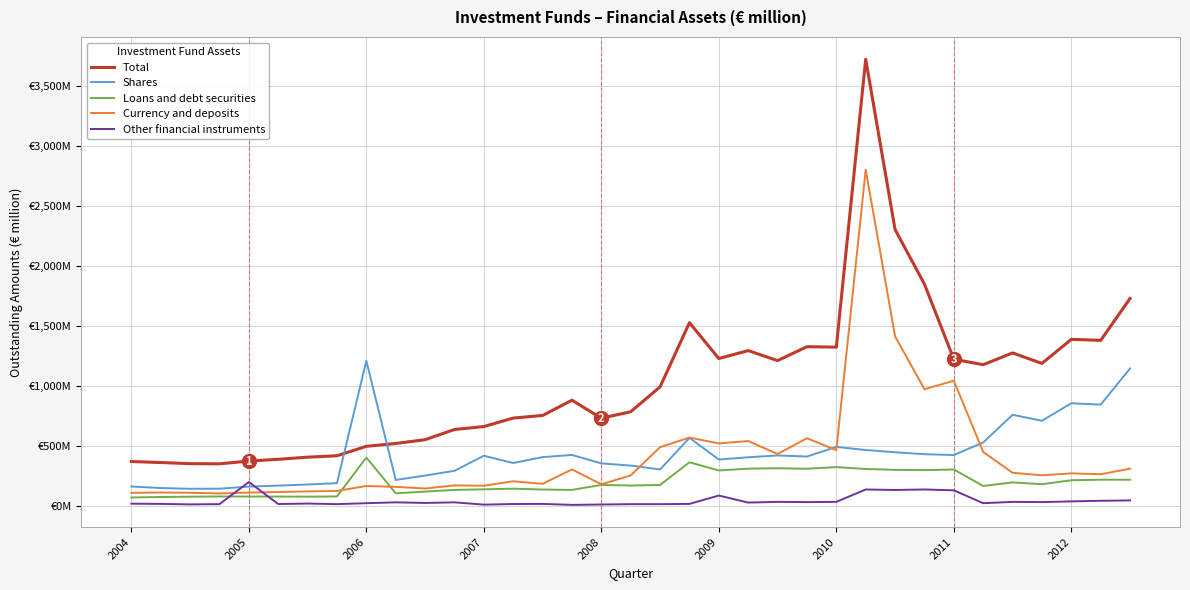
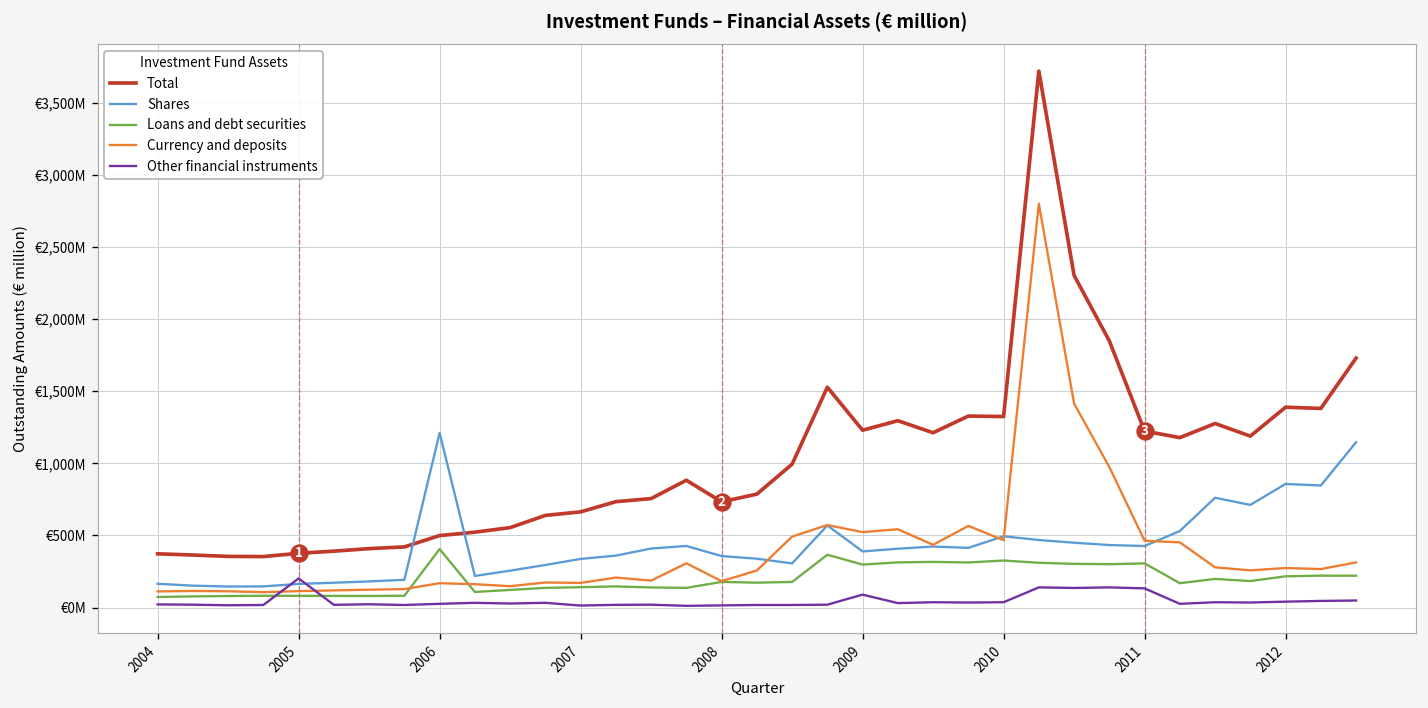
  {
    "Shares": {
      "2004": "€170,000,000",
      "2005": "€160,000,000",
      "2006": "€1,210,000,000",
-     "2007": "€420,000,000",
+     "2007": "€340,000,000",
      "2008": "€360,000,000",
      "2009": "€390,000,000",
      "2010": "€490,000,000",
      "2011": "€430,000,000",
      "2012": "€860,000,000"
    },
    "Loans and debt securities": {
      "2004": "€70,000,000",
      "2005": "€80,000,000",
      "2006": "€410,000,000",
      "2007": "€140,000,000",
      "2009": "€300,000,000",
      "2010": "€330,000,000",
      "2011": "€310,000,000",
      "2012": "€220,000,000"
    },
    "Currency and deposits": {
      "2004": "€110,000,000",
      "2005": "€110,000,000",
      "2006": "€170,000,000",
      "2007": "€170,000,000",
      "2009": "€520,000,000",
      "2010": "€470,000,000",
-     "2011": "€1,040,000,000",
+     "2011": "€460,000,000",
      "2012": "€270,000,000"
    },
    "Other financial instruments": {
      "2004": "€20,000,000",
      "2005": "€200,000,000",
      "2006": "€30,000,000",
      "2007": "€10,000,000",
      "2008": "€20,000,000",
      "2009": "€90,000,000",
      "2010": "€40,000,000",
      "2011": "€130,000,000",
      "2012": "€40,000,000"
    }
  }
